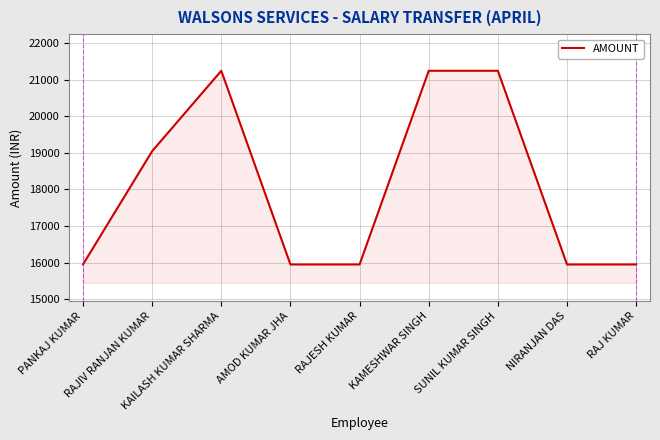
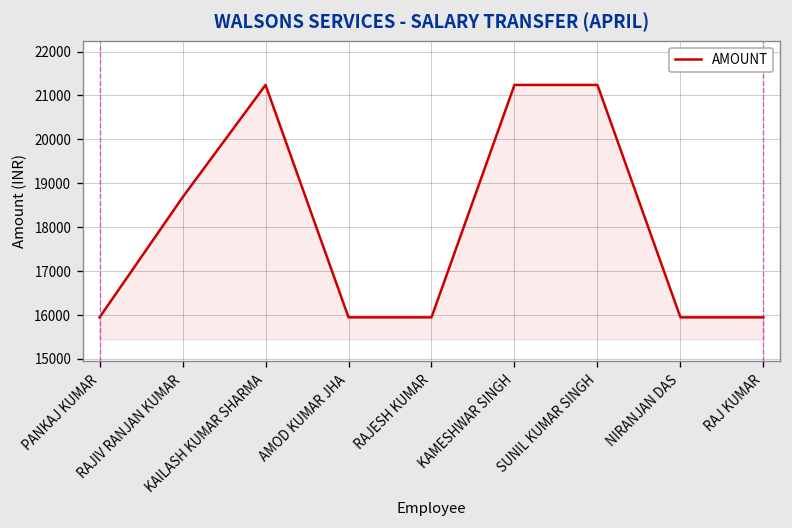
  {
    "PANKAJ KUMAR": 15900,
-   "RAJIV RANJAN KUMAR": 19000,
+   "RAJIV RANJAN KUMAR": 18700,
    "KAILASH KUMAR SHARMA": 21200,
    "AMOD KUMAR JHA": 15900,
    "RAJESH KUMAR": 15900,
    "KAMESHWAR SINGH": 21200,
    "SUNIL KUMAR SINGH": 21200,
    "NIRANJAN DAS": 15900,
    "RAJ KUMAR": 15900
  }
